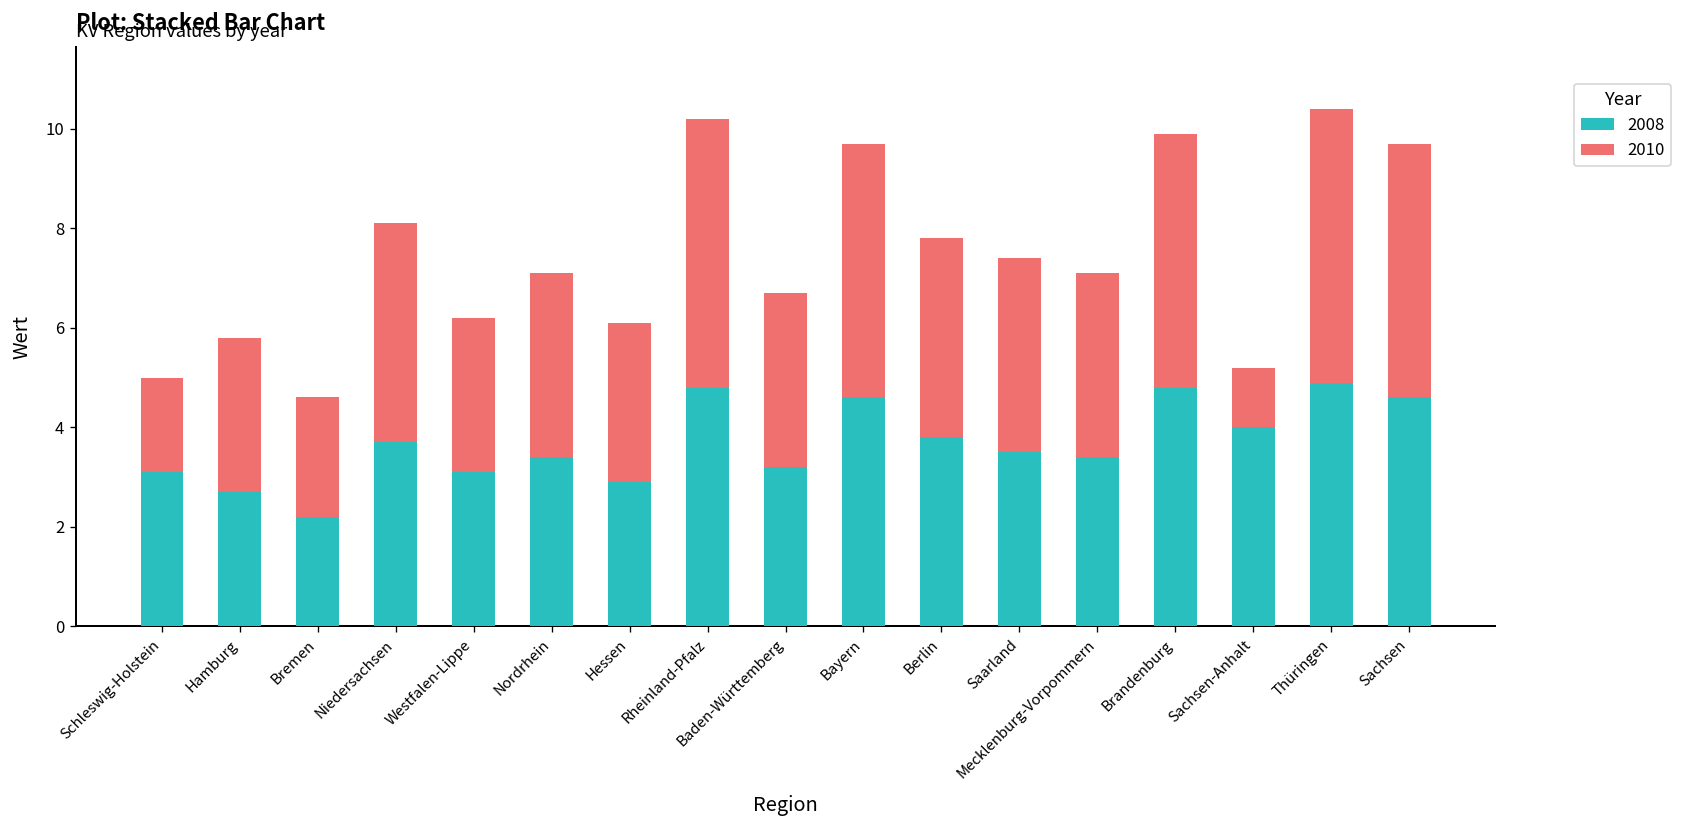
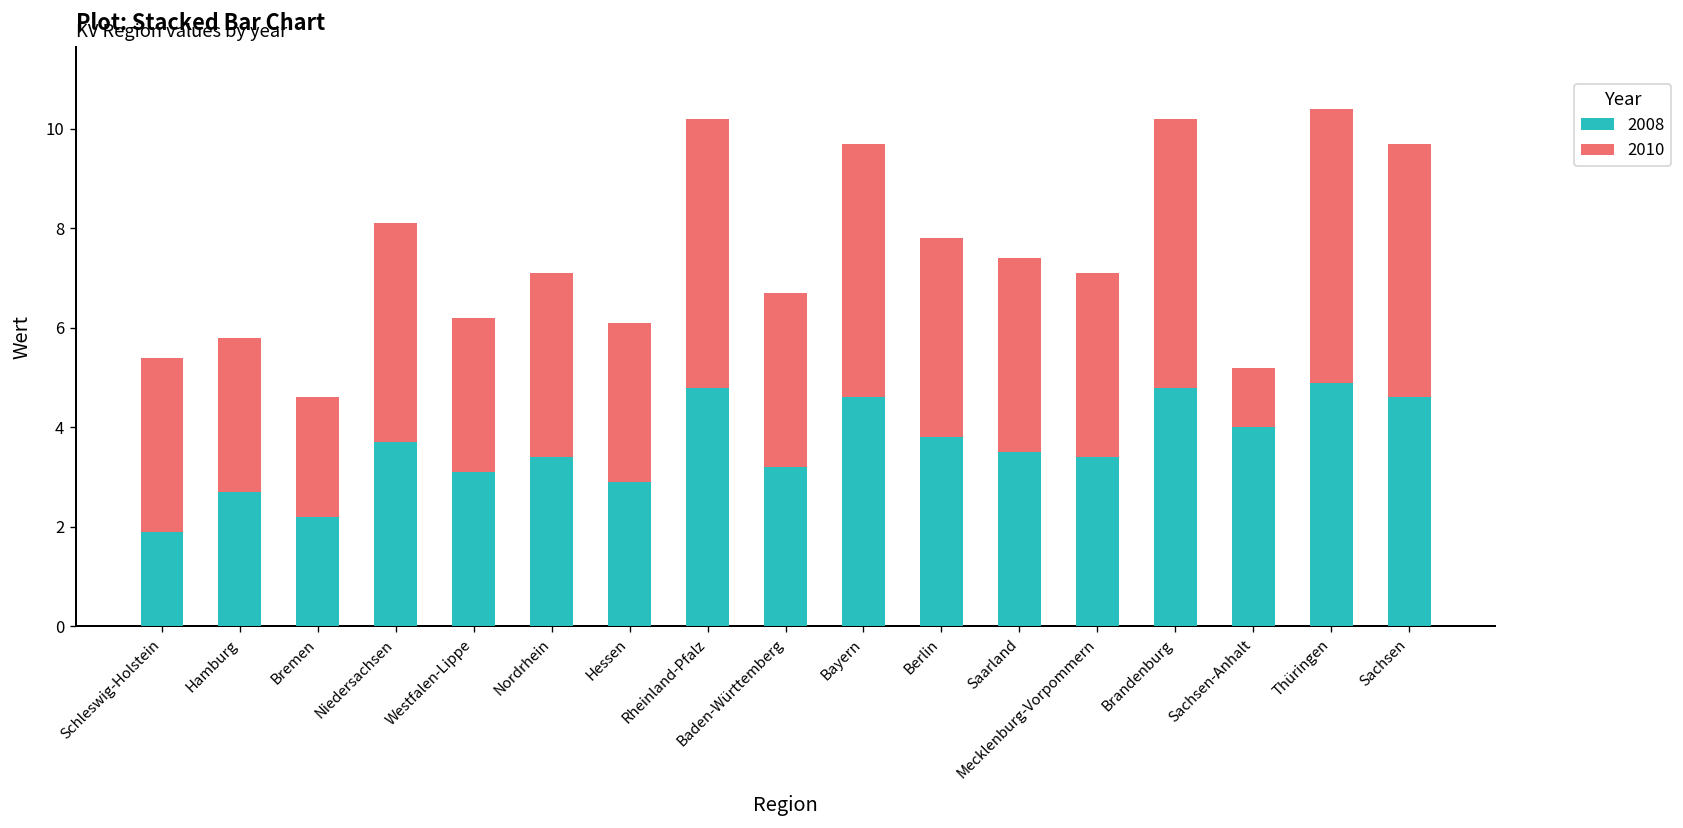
  {
    "2008": {
-     "Schleswig-Holstein": 3.1,
+     "Schleswig-Holstein": 1.9,
      "Hamburg": 2.7,
      "Bremen": 2.2,
      "Niedersachsen": 3.7,
      "Westfalen-Lippe": 3.1,
      "Nordrhein": 3.4,
      "Hessen": 2.9,
      "Rheinland-Pfalz": 4.8,
      "Baden-Württemberg": 3.2,
      "Bayern": 4.6,
      "Berlin": 3.8,
      "Saarland": 3.5,
      "Mecklenburg-Vorpommern": 3.4,
      "Brandenburg": 4.8,
      "Sachsen-Anhalt": 4.0,
      "Thüringen": 4.9,
      "Sachsen": 4.6
    },
    "2010": {
-     "Schleswig-Holstein": 1.9,
+     "Schleswig-Holstein": 3.5,
      "Hamburg": 3.1,
      "Bremen": 2.4,
      "Niedersachsen": 4.4,
      "Westfalen-Lippe": 3.1,
      "Nordrhein": 3.7,
      "Hessen": 3.2,
      "Rheinland-Pfalz": 5.4,
      "Baden-Württemberg": 3.5,
      "Bayern": 5.1,
      "Berlin": 4.0,
      "Saarland": 3.9,
      "Mecklenburg-Vorpommern": 3.7,
-     "Brandenburg": 5.1,
+     "Brandenburg": 5.4,
      "Sachsen-Anhalt": 1.2,
      "Thüringen": 5.5,
      "Sachsen": 5.1
    }
  }
